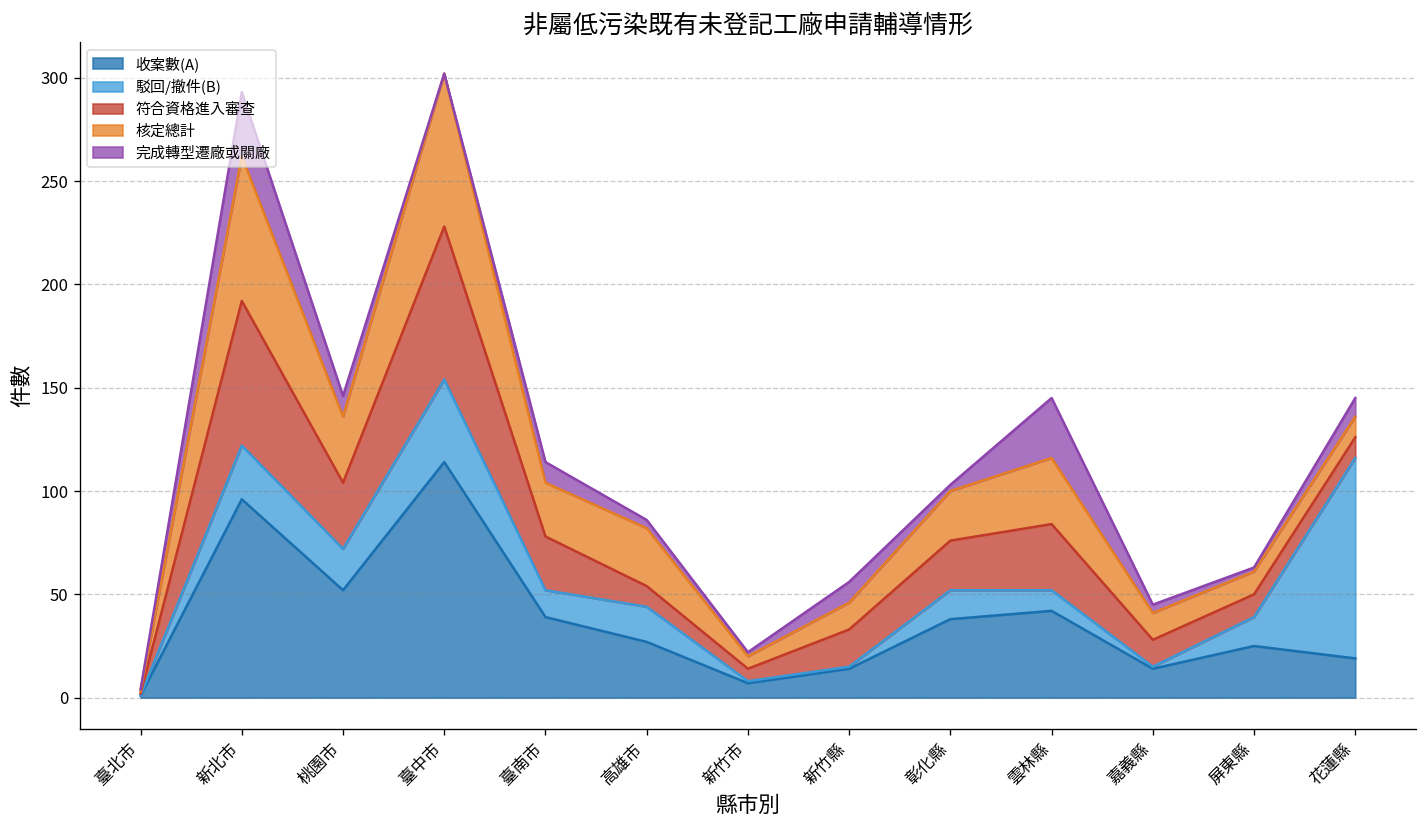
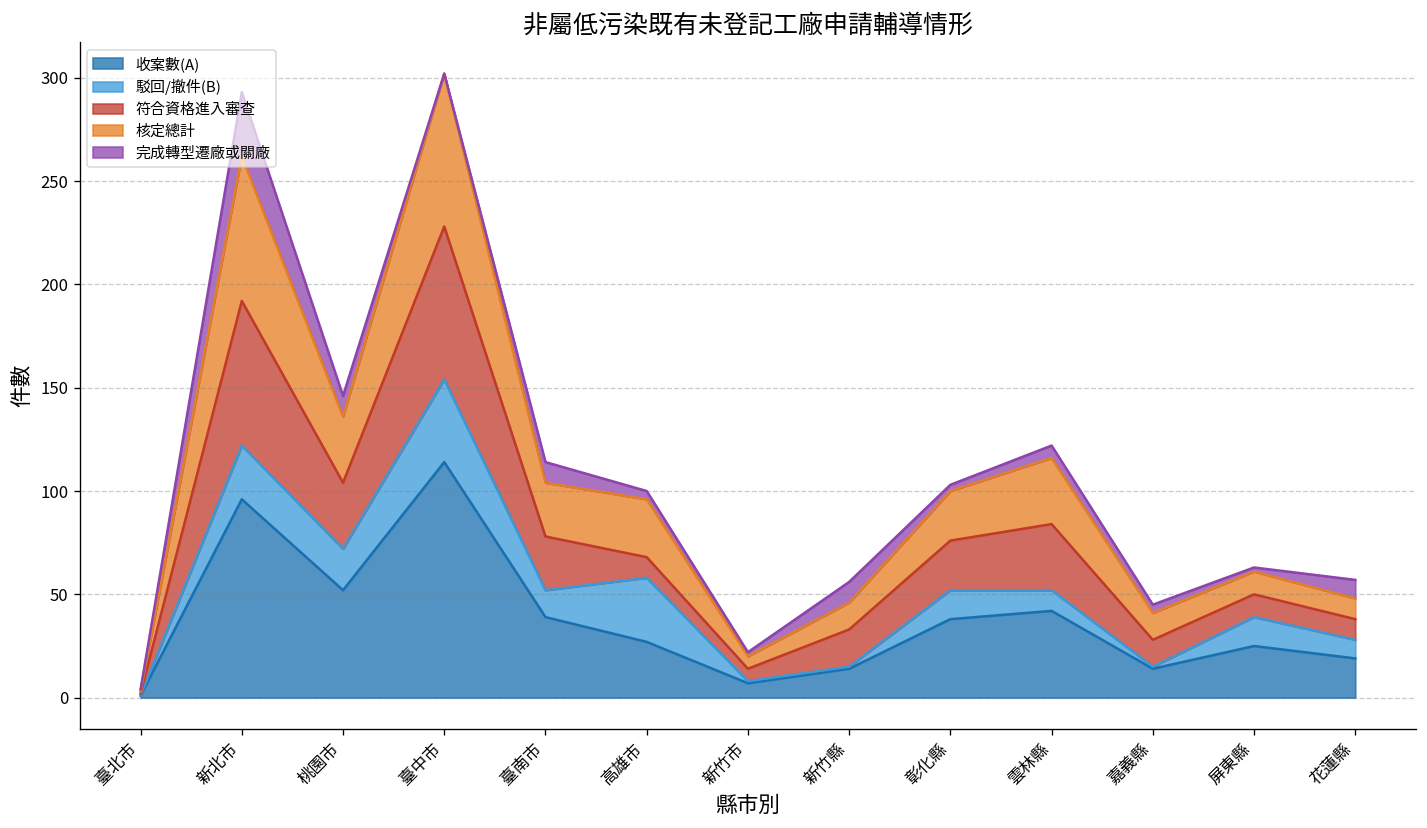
  {
    "收案數(A)": {
      "新北市": 96,
      "桃園市": 52,
      "臺中市": 114,
      "臺南市": 39,
      "高雄市": 27,
      "彰化縣": 38,
      "雲林縣": 42,
      "屏東縣": 25,
      "花蓮縣": 19
    },
    "駁回/撤件(B)": {
      "新北市": 26,
      "桃園市": 20,
      "臺中市": 40,
      "臺南市": 13,
-     "高雄市": 17,
+     "高雄市": 31,
      "彰化縣": 14,
      "雲林縣": 10,
      "屏東縣": 14,
-     "花蓮縣": 97
+     "花蓮縣": 9
    },
    "符合資格進入審查": {
      "新北市": 70,
      "桃園市": 32,
      "臺中市": 74,
      "臺南市": 26,
      "高雄市": 10,
      "新竹市": 6,
      "新竹縣": 18,
      "彰化縣": 24,
      "雲林縣": 32,
      "嘉義縣": 13,
      "屏東縣": 11,
      "花蓮縣": 10
    },
    "核定總計": {
      "桃園市": 32,
      "臺南市": 26,
      "高雄市": 28,
      "新竹市": 6,
      "新竹縣": 13,
      "彰化縣": 24,
      "雲林縣": 32,
      "嘉義縣": 13,
      "屏東縣": 11,
      "花蓮縣": 10
    },
    "完成轉型遷廠或關廠": {
      "桃園市": 10,
      "臺南市": 10,
      "高雄市": 4,
      "新竹市": 2,
      "新竹縣": 10,
      "彰化縣": 3,
-     "雲林縣": 29,
+     "雲林縣": 6,
      "嘉義縣": 4,
      "屏東縣": 2,
      "花蓮縣": 9
    }
  }
